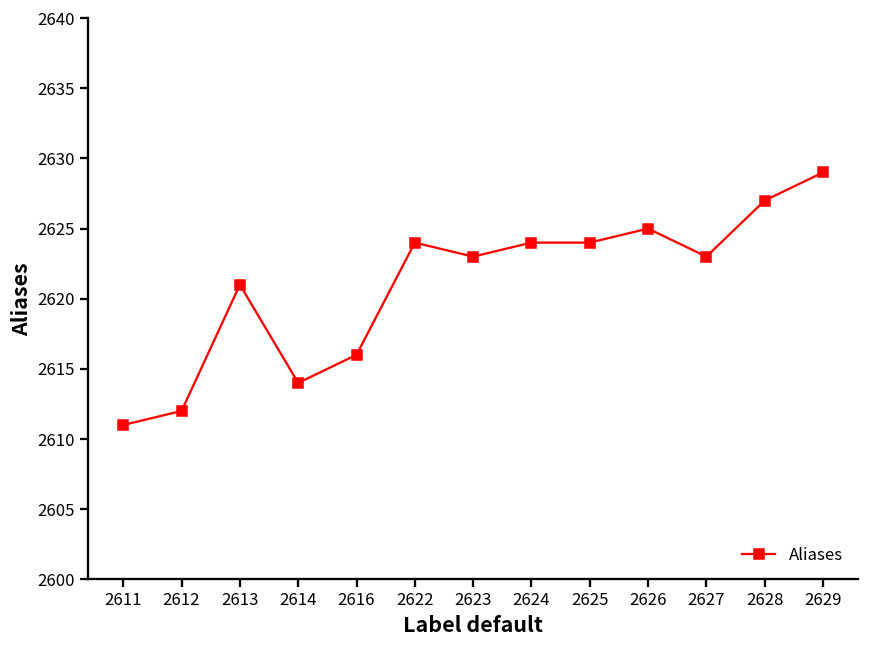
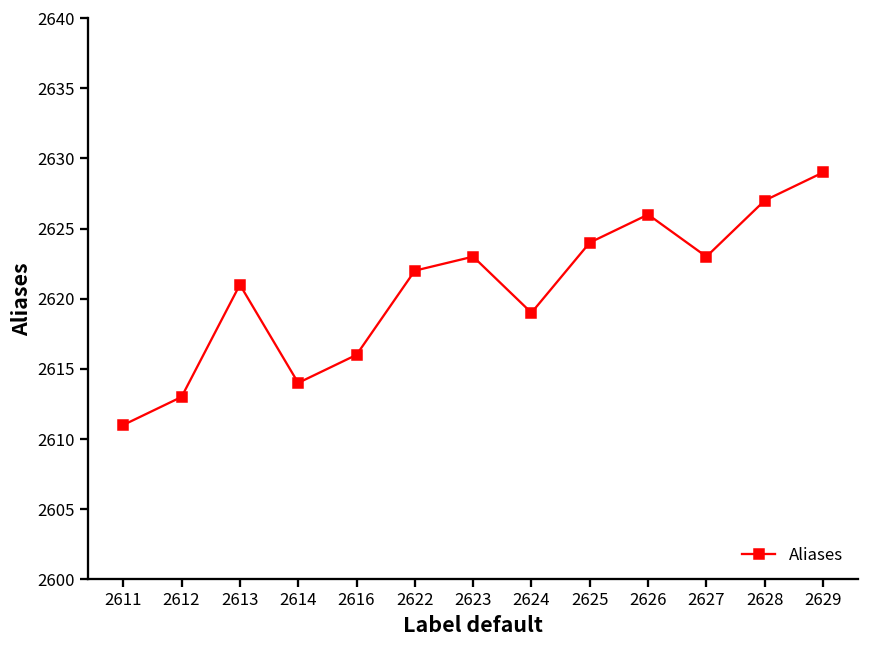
  {
    "2611": 2611,
-   "2612": 2612,
+   "2612": 2613,
    "2613": 2621,
    "2614": 2614,
    "2616": 2616,
-   "2622": 2624,
+   "2622": 2622,
    "2623": 2623,
-   "2624": 2624,
+   "2624": 2619,
    "2625": 2624,
-   "2626": 2625,
+   "2626": 2626,
    "2627": 2623,
    "2628": 2627,
    "2629": 2629
  }
